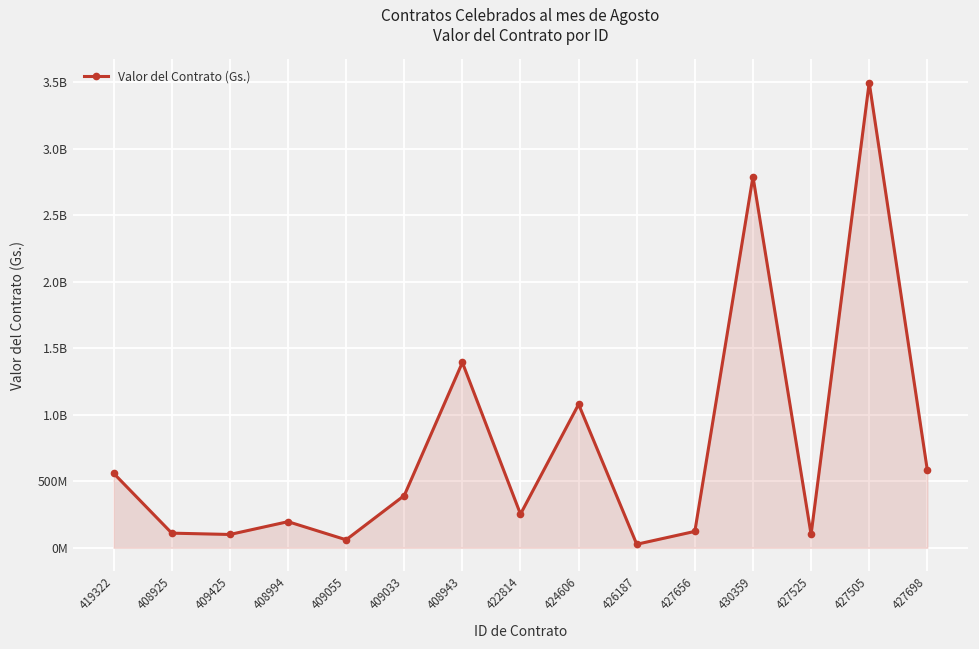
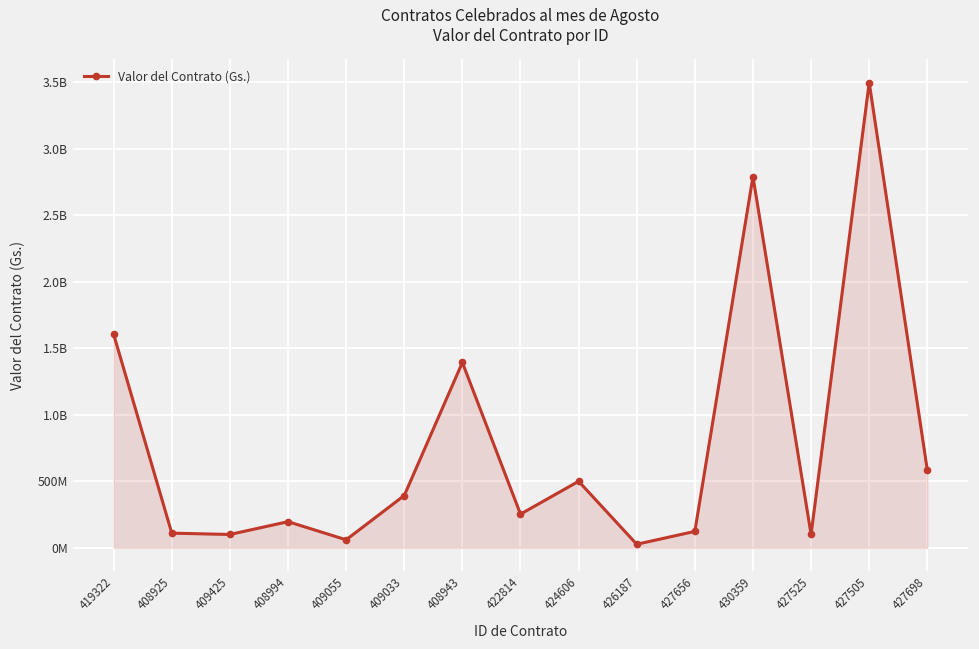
  {
-   "419322": 560000000,
+   "419322": 1610000000,
    "408925": 110000000,
    "409425": 100000000,
    "408994": 200000000,
    "409055": 60000000,
    "409033": 390000000,
    "408943": 1390000000,
    "422814": 250000000,
-   "424606": 1080000000,
+   "424606": 500000000,
    "426187": 30000000,
    "427656": 120000000,
    "430359": 2790000000,
    "427525": 100000000,
    "427505": 3500000000,
    "427698": 580000000
  }
